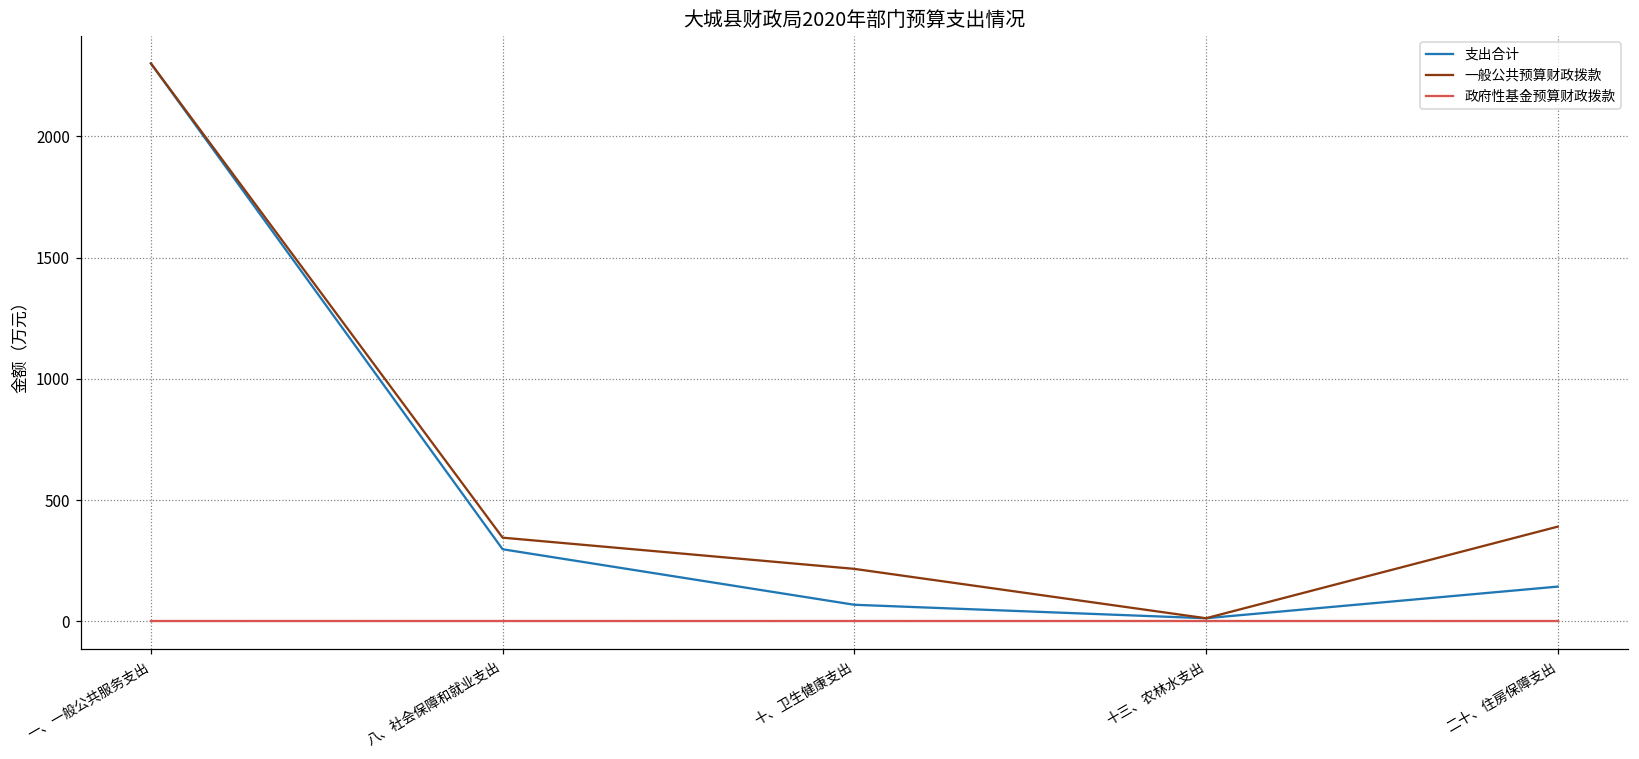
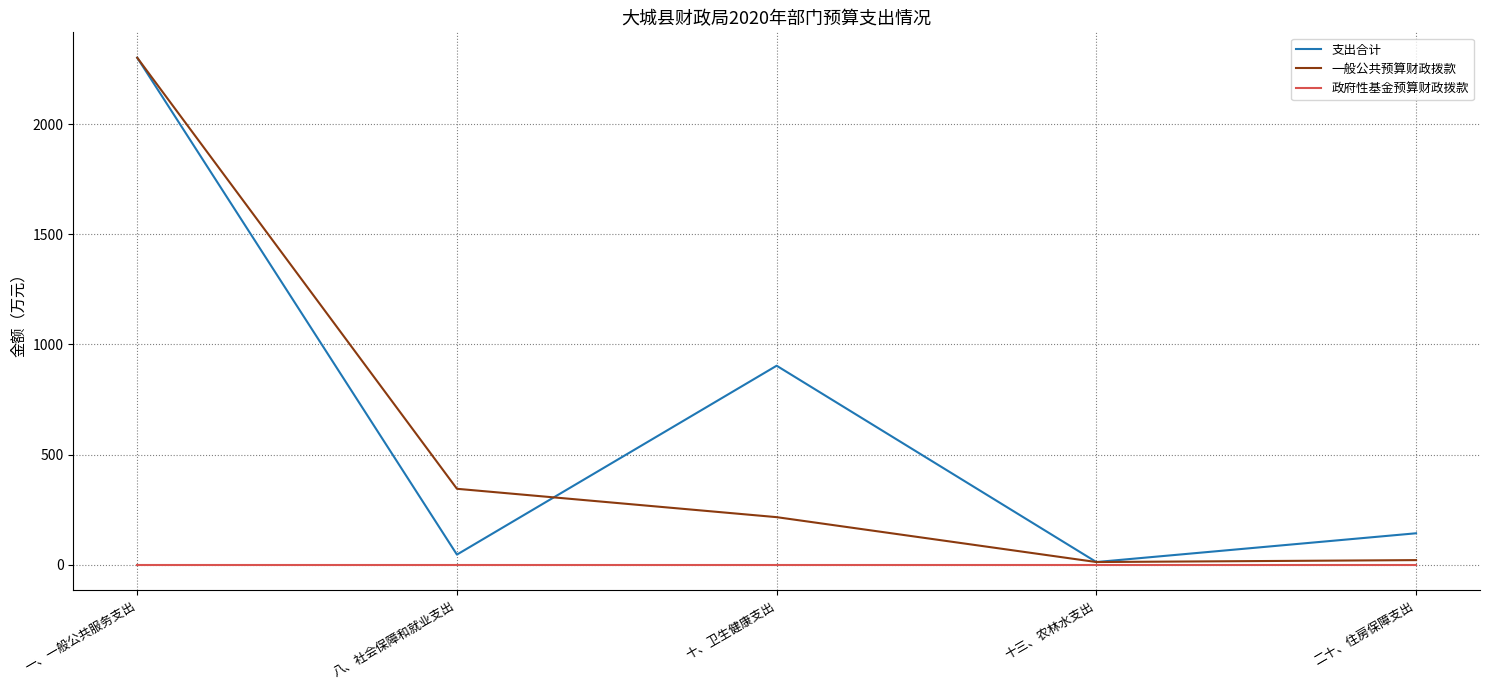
  {
    "支出合计": {
-     "八、社会保障和就业支出": 300,
-     "十、卫生健康支出": 70,
+     "八、社会保障和就业支出": 50,
+     "十、卫生健康支出": 900,
      "二十、住房保障支出": 140
    },
    "一般公共预算财政拨款": {
      "八、社会保障和就业支出": 350,
      "十、卫生健康支出": 220,
-     "二十、住房保障支出": 390
+     "二十、住房保障支出": 20
    },
    "政府性基金预算财政拨款": {
      "一、一般公共服务支出": 0,
      "八、社会保障和就业支出": 0,
      "十、卫生健康支出": 0,
      "十三、农林水支出": 0,
      "二十、住房保障支出": 0
    }
  }
